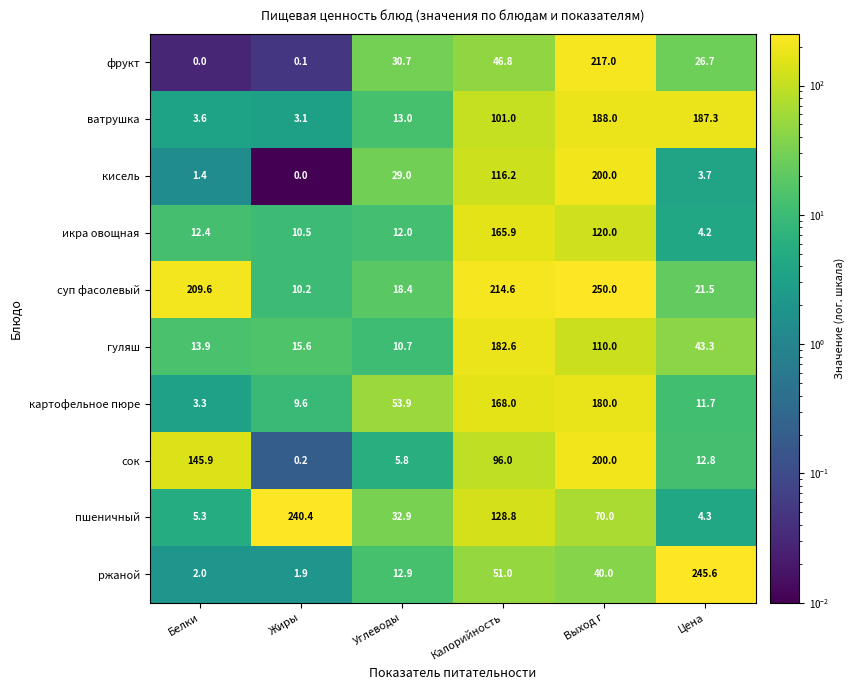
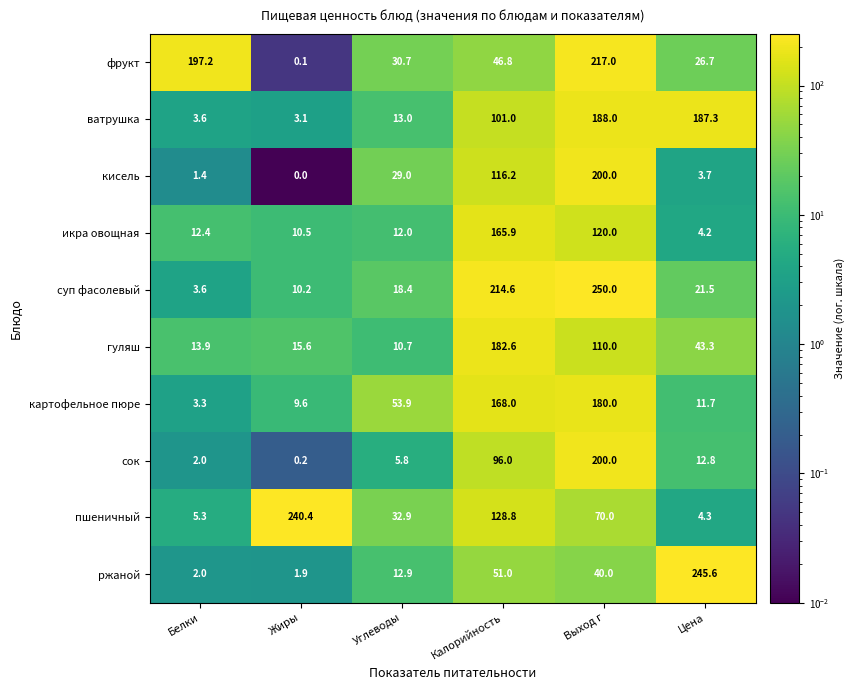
  {
    "фрукт": {
-     "Белки": 0.0,
+     "Белки": 197.2,
      "Жиры": 0.1,
      "Углеводы": 30.7,
      "Калорийность": 46.8,
      "Выход г": 217.0,
      "Цена": 26.7
    },
    "ватрушка": {
      "Белки": 3.6,
      "Жиры": 3.1,
      "Углеводы": 13.0,
      "Калорийность": 101.0,
      "Выход г": 188.0,
      "Цена": 187.3
    },
    "кисель": {
      "Белки": 1.4,
      "Жиры": 0.0,
      "Углеводы": 29.0,
      "Калорийность": 116.2,
      "Выход г": 200.0,
      "Цена": 3.7
    },
    "икра овощная": {
      "Белки": 12.4,
      "Жиры": 10.5,
      "Углеводы": 12.0,
      "Калорийность": 165.9,
      "Выход г": 120.0,
      "Цена": 4.2
    },
    "суп фасолевый": {
-     "Белки": 209.6,
+     "Белки": 3.6,
      "Жиры": 10.2,
      "Углеводы": 18.4,
      "Калорийность": 214.6,
      "Выход г": 250.0,
      "Цена": 21.5
    },
    "гуляш": {
      "Белки": 13.9,
      "Жиры": 15.6,
      "Углеводы": 10.7,
      "Калорийность": 182.6,
      "Выход г": 110.0,
      "Цена": 43.3
    },
    "картофельное пюре": {
      "Белки": 3.3,
      "Жиры": 9.6,
      "Углеводы": 53.9,
      "Калорийность": 168.0,
      "Выход г": 180.0,
      "Цена": 11.7
    },
    "сок": {
-     "Белки": 145.9,
+     "Белки": 2.0,
      "Жиры": 0.2,
      "Углеводы": 5.8,
      "Калорийность": 96.0,
      "Выход г": 200.0,
      "Цена": 12.8
    },
    "пшеничный": {
      "Белки": 5.3,
      "Жиры": 240.4,
      "Углеводы": 32.9,
      "Калорийность": 128.8,
      "Выход г": 70.0,
      "Цена": 4.3
    },
    "ржаной": {
      "Белки": 2.0,
      "Жиры": 1.9,
      "Углеводы": 12.9,
      "Калорийность": 51.0,
      "Выход г": 40.0,
      "Цена": 245.6
    }
  }
